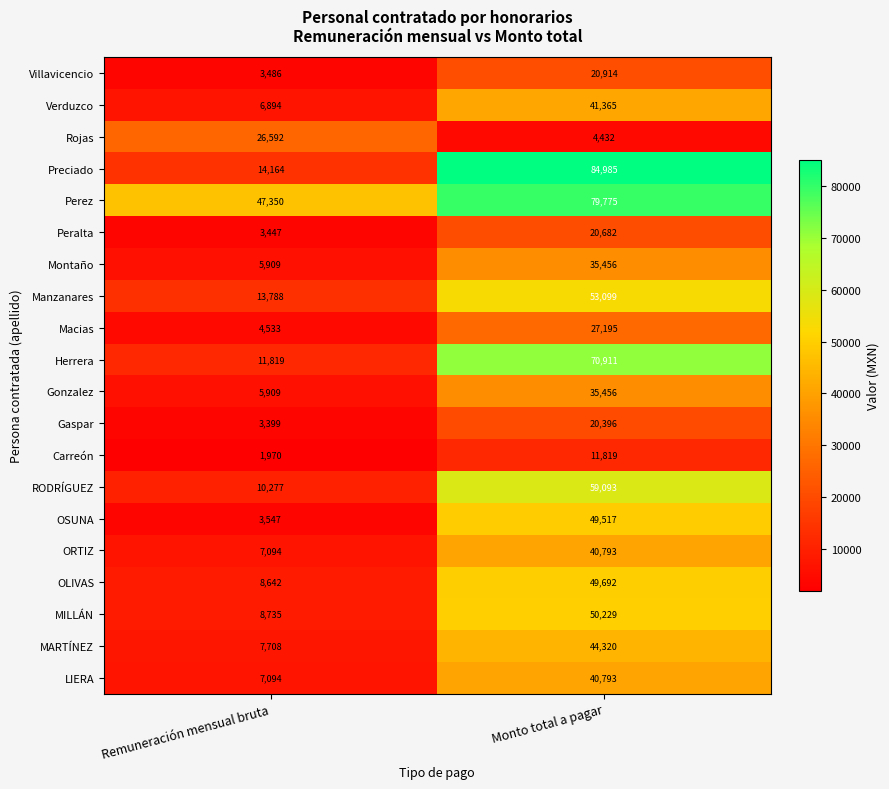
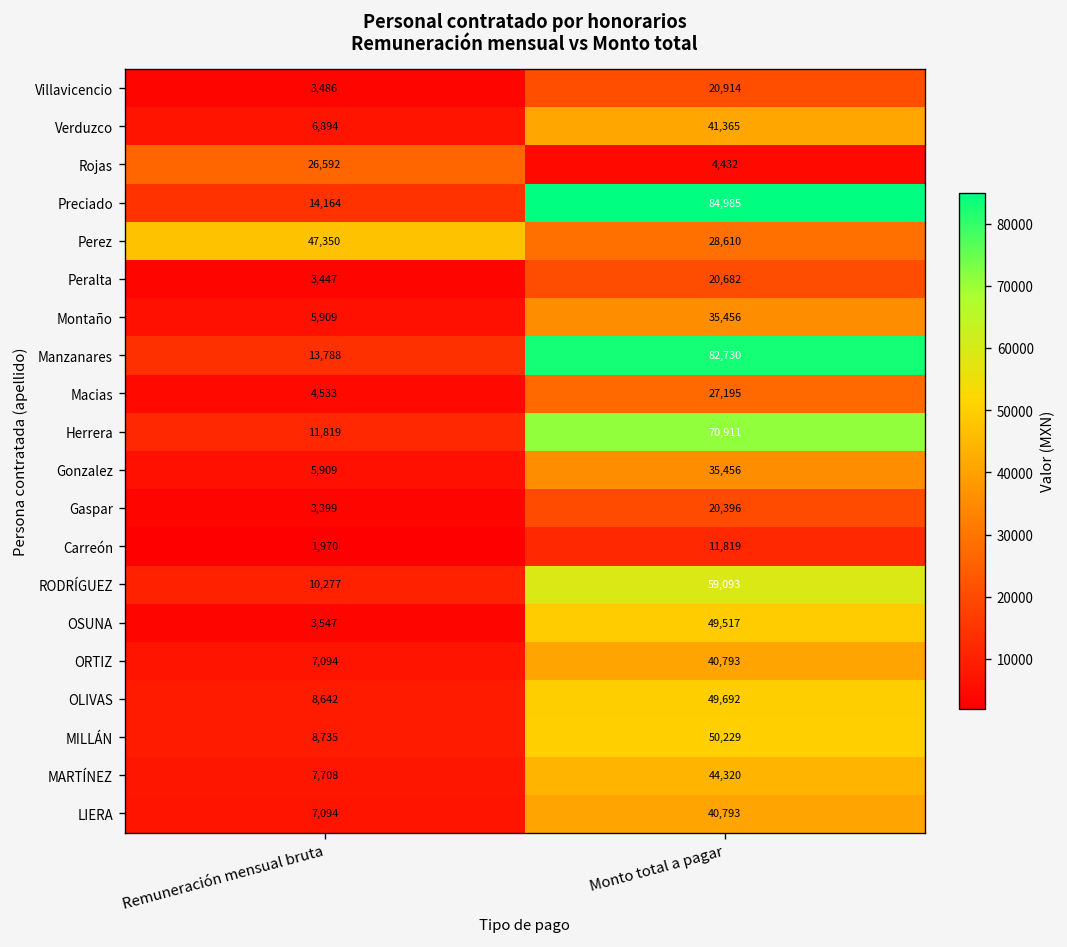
  {
    "Villavicencio": {
      "Remuneración mensual bruta": "3,486",
      "Monto total a pagar": "20,914"
    },
    "Verduzco": {
      "Remuneración mensual bruta": "6,894",
      "Monto total a pagar": "41,365"
    },
    "Rojas": {
      "Remuneración mensual bruta": "26,592",
      "Monto total a pagar": "4,432"
    },
    "Preciado": {
      "Remuneración mensual bruta": "14,164",
      "Monto total a pagar": "84,985"
    },
    "Perez": {
      "Remuneración mensual bruta": "47,350",
-     "Monto total a pagar": "79,775"
+     "Monto total a pagar": "28,610"
    },
    "Peralta": {
      "Remuneración mensual bruta": "3,447",
      "Monto total a pagar": "20,682"
    },
    "Montaño": {
      "Remuneración mensual bruta": "5,909",
      "Monto total a pagar": "35,456"
    },
    "Manzanares": {
      "Remuneración mensual bruta": "13,788",
-     "Monto total a pagar": "53,099"
+     "Monto total a pagar": "82,730"
    },
    "Macias": {
      "Remuneración mensual bruta": "4,533",
      "Monto total a pagar": "27,195"
    },
    "Herrera": {
      "Remuneración mensual bruta": "11,819",
      "Monto total a pagar": "70,911"
    },
    "Gonzalez": {
      "Remuneración mensual bruta": "5,909",
      "Monto total a pagar": "35,456"
    },
    "Gaspar": {
      "Remuneración mensual bruta": "3,399",
      "Monto total a pagar": "20,396"
    },
    "Carreón": {
      "Remuneración mensual bruta": "1,970",
      "Monto total a pagar": "11,819"
    },
    "RODRÍGUEZ": {
      "Remuneración mensual bruta": "10,277",
      "Monto total a pagar": "59,093"
    },
    "OSUNA": {
      "Remuneración mensual bruta": "3,547",
      "Monto total a pagar": "49,517"
    },
    "ORTIZ": {
      "Remuneración mensual bruta": "7,094",
      "Monto total a pagar": "40,793"
    },
    "OLIVAS": {
      "Remuneración mensual bruta": "8,642",
      "Monto total a pagar": "49,692"
    },
    "MILLÁN": {
      "Remuneración mensual bruta": "8,735",
      "Monto total a pagar": "50,229"
    },
    "MARTÍNEZ": {
      "Remuneración mensual bruta": "7,708",
      "Monto total a pagar": "44,320"
    },
    "LIERA": {
      "Remuneración mensual bruta": "7,094",
      "Monto total a pagar": "40,793"
    }
  }
